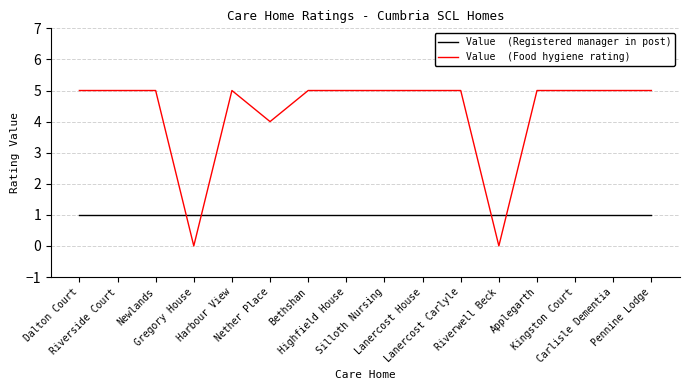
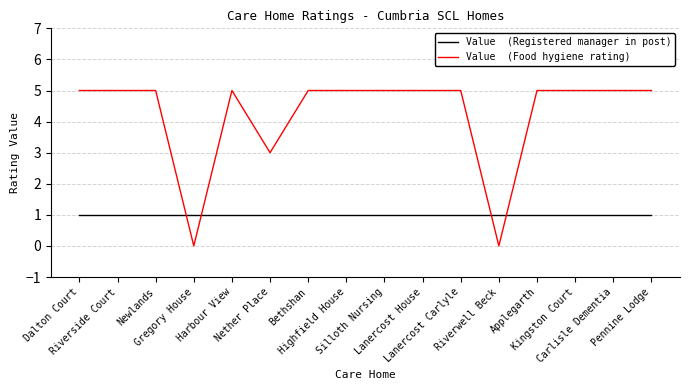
  {
    "Value (Registered manager in post)": {
      "Dalton Court": 1,
      "Riverside Court": 1,
      "Newlands": 1,
      "Gregory House": 1,
      "Harbour View": 1,
      "Nether Place": 1,
      "Bethshan": 1,
      "Highfield House": 1,
      "Silloth Nursing": 1,
      "Lanercost House": 1,
      "Lanercost Carlyle": 1,
      "Riverwell Beck": 1,
      "Applegarth": 1,
      "Kingston Court": 1,
      "Carlisle Dementia": 1,
      "Pennine Lodge": 1
    },
    "Value (Food hygiene rating)": {
      "Dalton Court": 5,
      "Riverside Court": 5,
      "Newlands": 5,
      "Gregory House": 0,
      "Harbour View": 5,
-     "Nether Place": 4,
+     "Nether Place": 3,
      "Bethshan": 5,
      "Highfield House": 5,
      "Silloth Nursing": 5,
      "Lanercost House": 5,
      "Lanercost Carlyle": 5,
      "Riverwell Beck": 0,
      "Applegarth": 5,
      "Kingston Court": 5,
      "Carlisle Dementia": 5,
      "Pennine Lodge": 5
    }
  }
